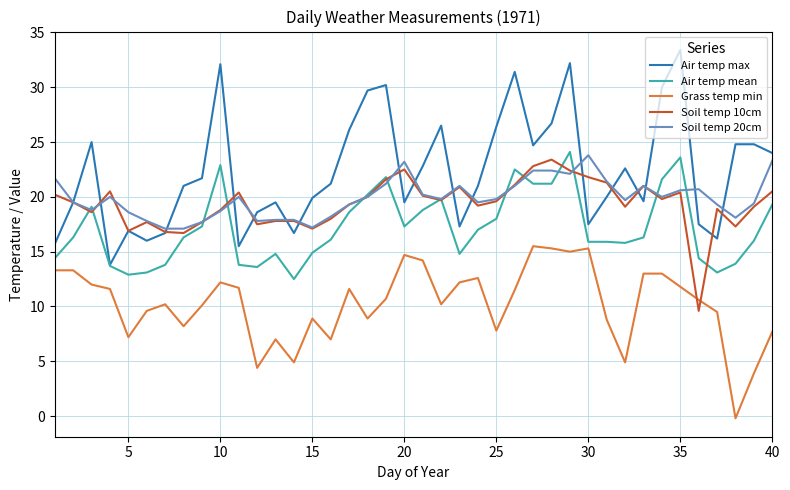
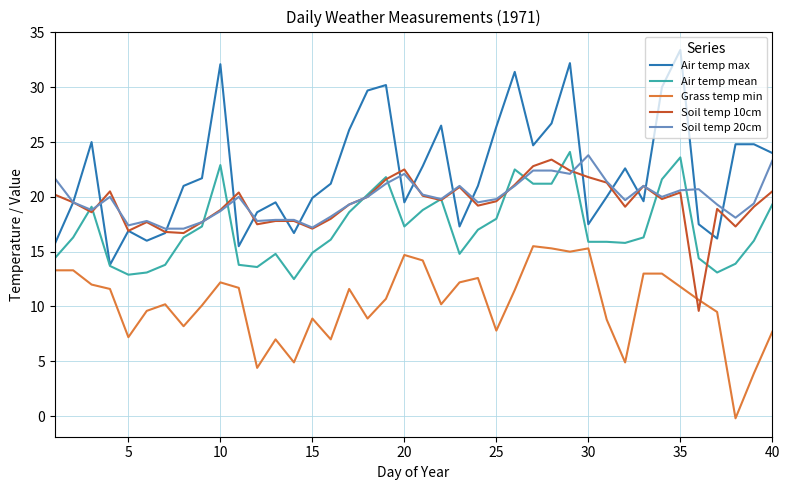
  {
    "Soil temp 20cm": {
-     "5": 18.6,
-     "20": 23.2,
+     "5": 17.4,
+     "20": 22.1,
      "30": 23.8,
      "40": 23.3
    }
  }
